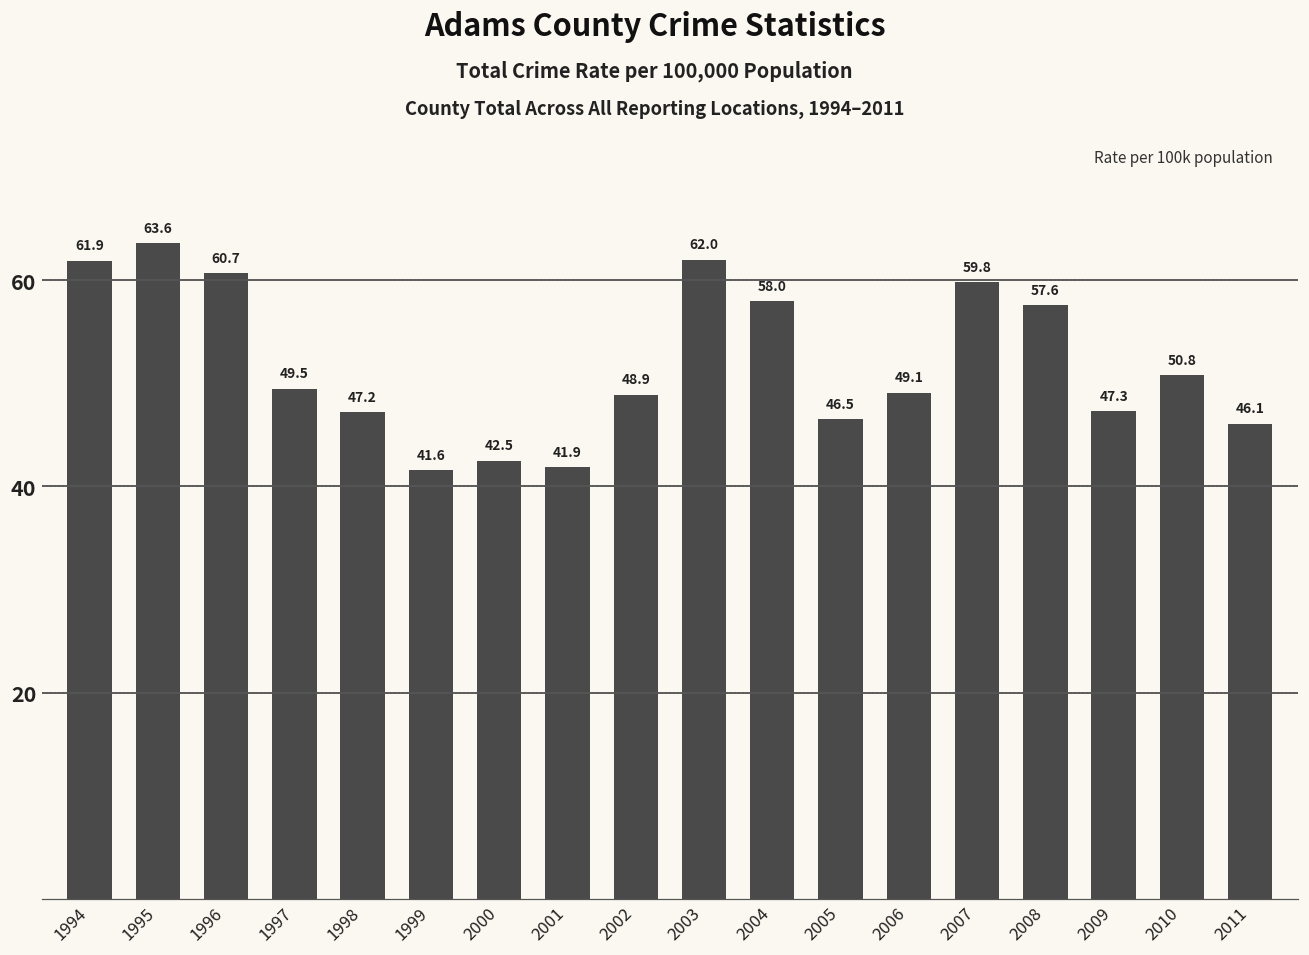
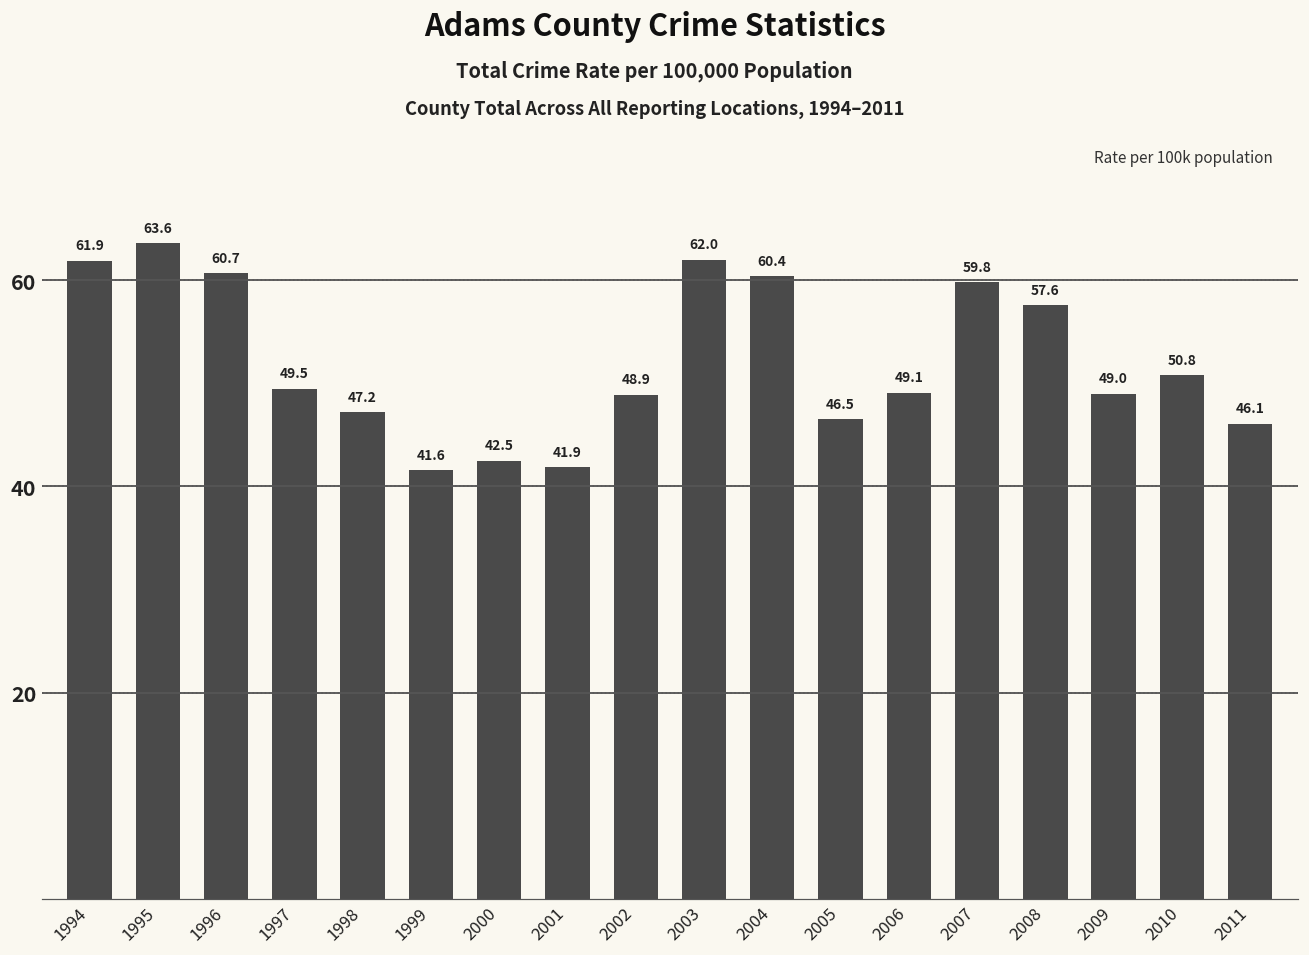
  {
    "1994": 61.9,
    "1995": 63.6,
    "1996": 60.7,
    "1997": 49.5,
    "1998": 47.2,
    "1999": 41.6,
    "2000": 42.5,
    "2001": 41.9,
    "2002": 48.9,
    "2003": 62.0,
-   "2004": 58.0,
+   "2004": 60.4,
    "2005": 46.5,
    "2006": 49.1,
    "2007": 59.8,
    "2008": 57.6,
-   "2009": 47.3,
+   "2009": 49.0,
    "2010": 50.8,
    "2011": 46.1
  }
